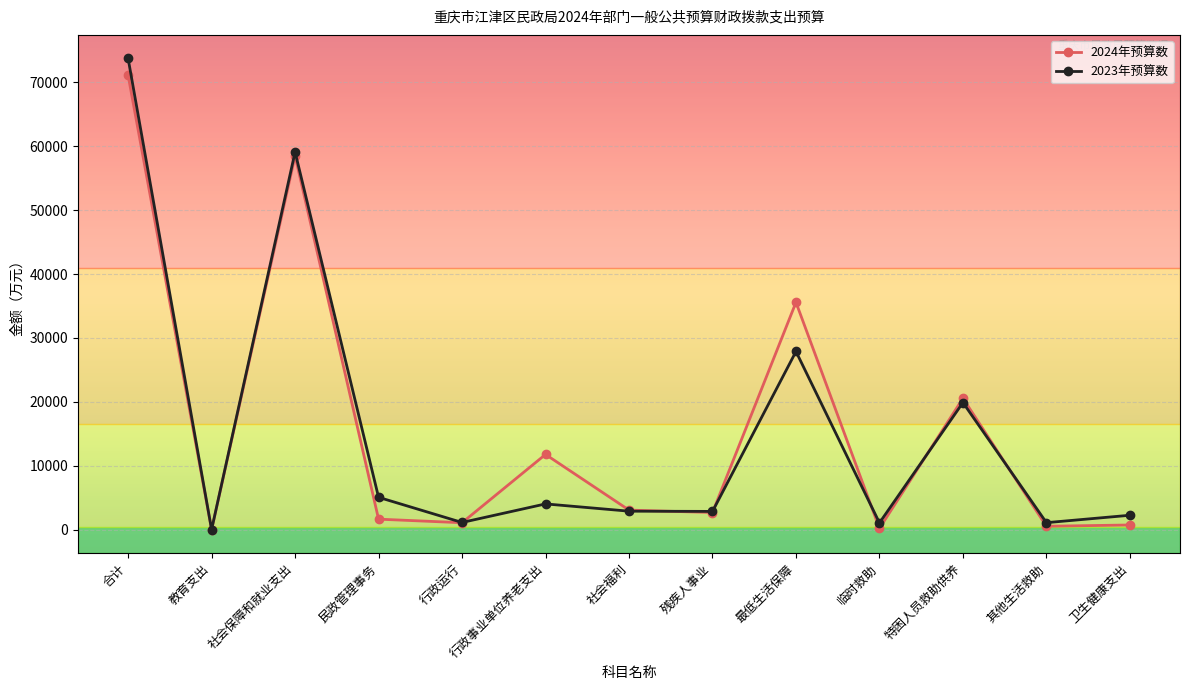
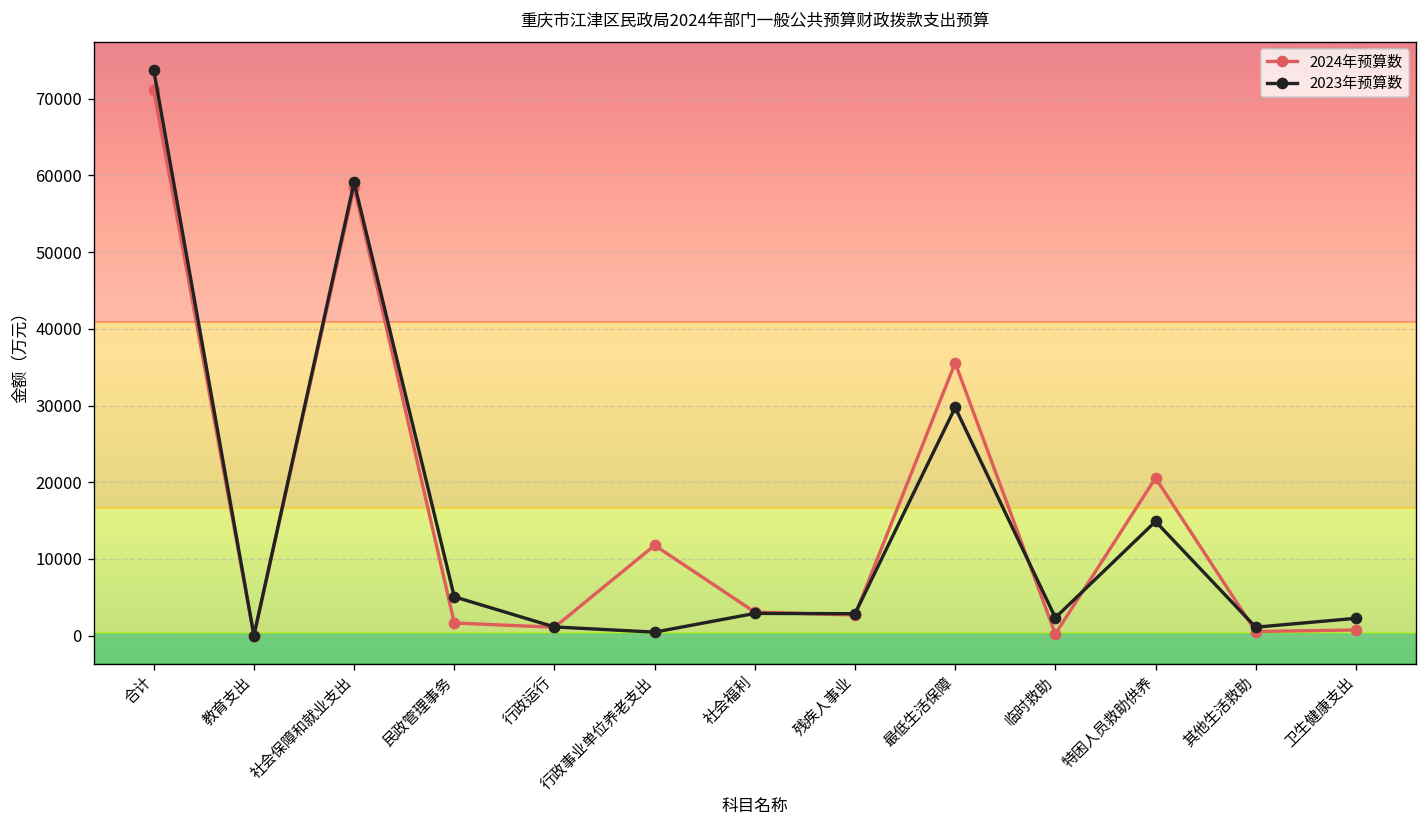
  {
    "2024年预算数": {
      "合计": 71000,
      "社会保障和就业支出": 59000,
      "民政管理事务": 2000,
      "行政事业单位养老支出": 12000,
      "最低生活保障": 36000,
      "临时救助": 0,
      "特困人员救助供养": 21000,
      "其他生活救助": 1000,
      "卫生健康支出": 1000
    },
    "2023年预算数": {
      "合计": 74000,
      "社会保障和就业支出": 59000,
      "民政管理事务": 5000,
-     "行政事业单位养老支出": 4000,
-     "最低生活保障": 28000,
-     "临时救助": 1000,
-     "特困人员救助供养": 20000,
+     "行政事业单位养老支出": 0,
+     "最低生活保障": 30000,
+     "临时救助": 2000,
+     "特困人员救助供养": 15000,
      "其他生活救助": 1000,
      "卫生健康支出": 2000
    }
  }
